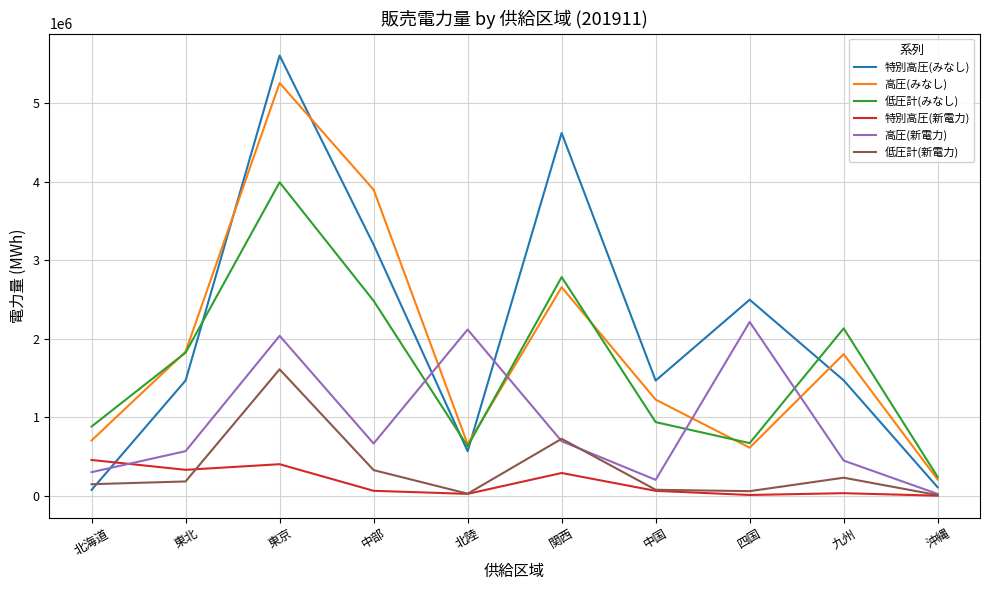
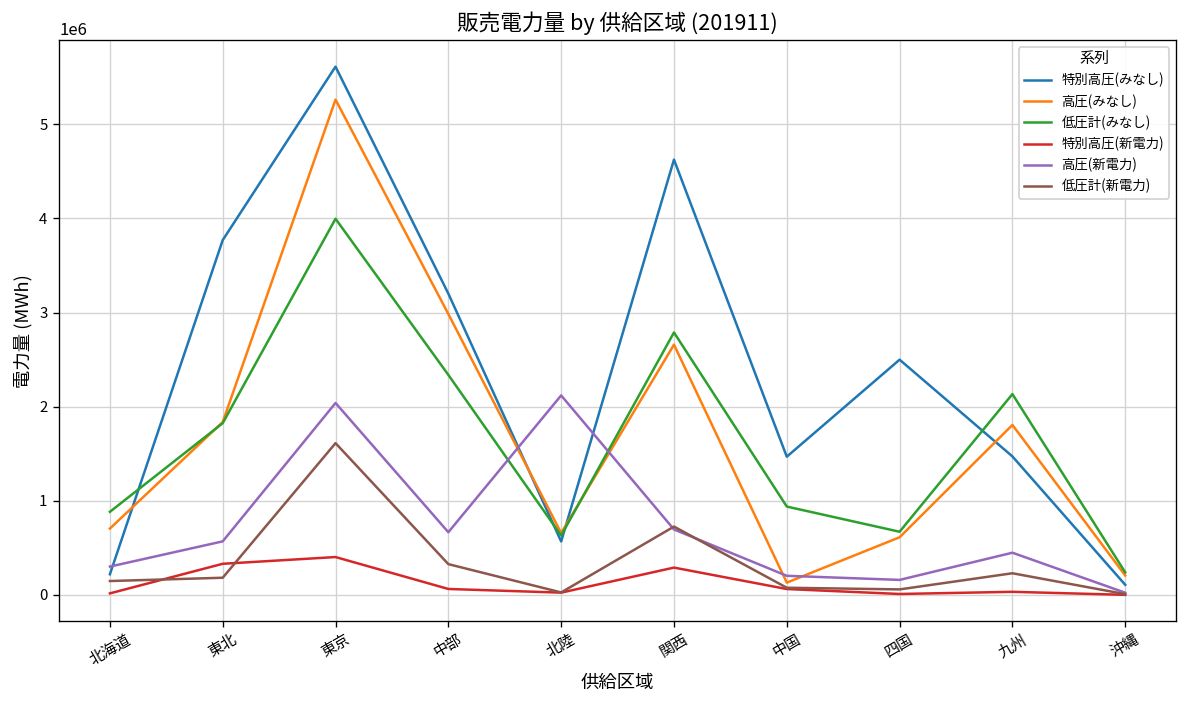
  {
    "特別高圧(みなし)": {
-     "北海道": 100000,
-     "東北": 1500000,
+     "北海道": 200000,
+     "東北": 3800000,
      "東京": 5600000,
      "中部": 3200000,
      "北陸": 600000,
      "関西": 4600000,
      "中国": 1500000,
      "四国": 2500000,
      "九州": 1500000,
      "沖縄": 100000
    },
    "高圧(みなし)": {
      "北海道": 700000,
      "東京": 5300000,
-     "中部": 3900000,
+     "中部": 3000000,
      "関西": 2700000,
-     "中国": 1200000,
+     "中国": 100000,
      "四国": 600000,
      "九州": 1800000,
      "沖縄": 200000
    },
    "低圧計(みなし)": {
      "北海道": 900000,
      "東京": 4000000,
-     "中部": 2500000,
+     "中部": 2300000,
      "関西": 2800000,
      "中国": 900000,
      "四国": 700000,
      "九州": 2100000,
      "沖縄": 200000
    },
    "特別高圧(新電力)": {
-     "北海道": 500000,
+     "北海道": 0,
      "東北": 300000,
      "東京": 400000,
      "中部": 100000,
      "関西": 300000,
      "四国": 0,
      "九州": 0
    },
    "高圧(新電力)": {
      "北海道": 300000,
      "東北": 600000,
      "東京": 2000000,
      "中部": 700000,
      "北陸": 2100000,
      "中国": 200000,
-     "四国": 2200000,
+     "四国": 200000,
      "九州": 400000
    },
    "低圧計(新電力)": {
      "北海道": 100000,
      "東北": 200000,
      "東京": 1600000,
      "中部": 300000,
      "四国": 100000,
      "九州": 200000
    }
  }
